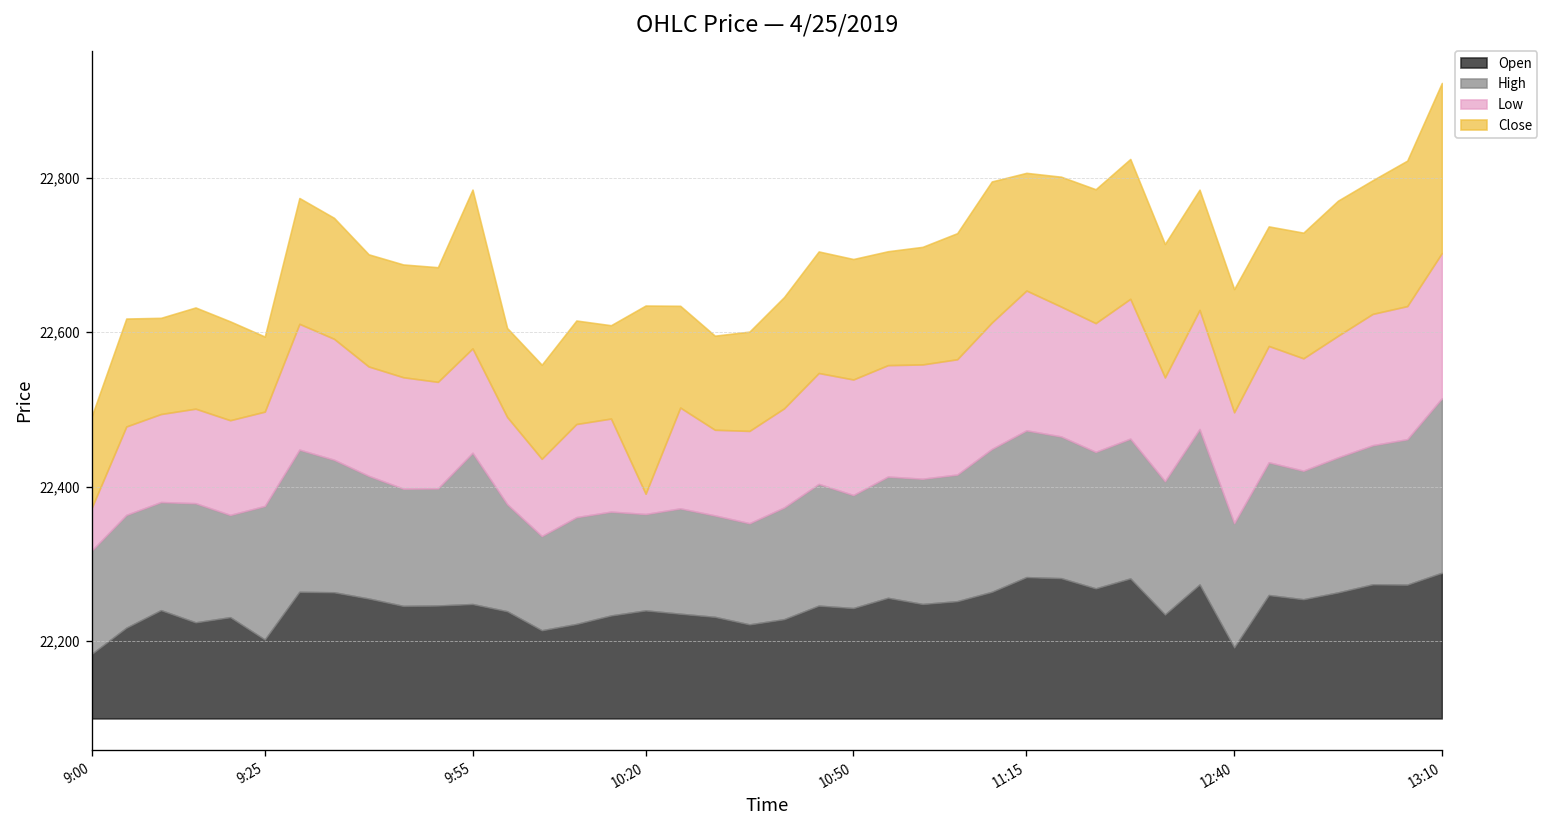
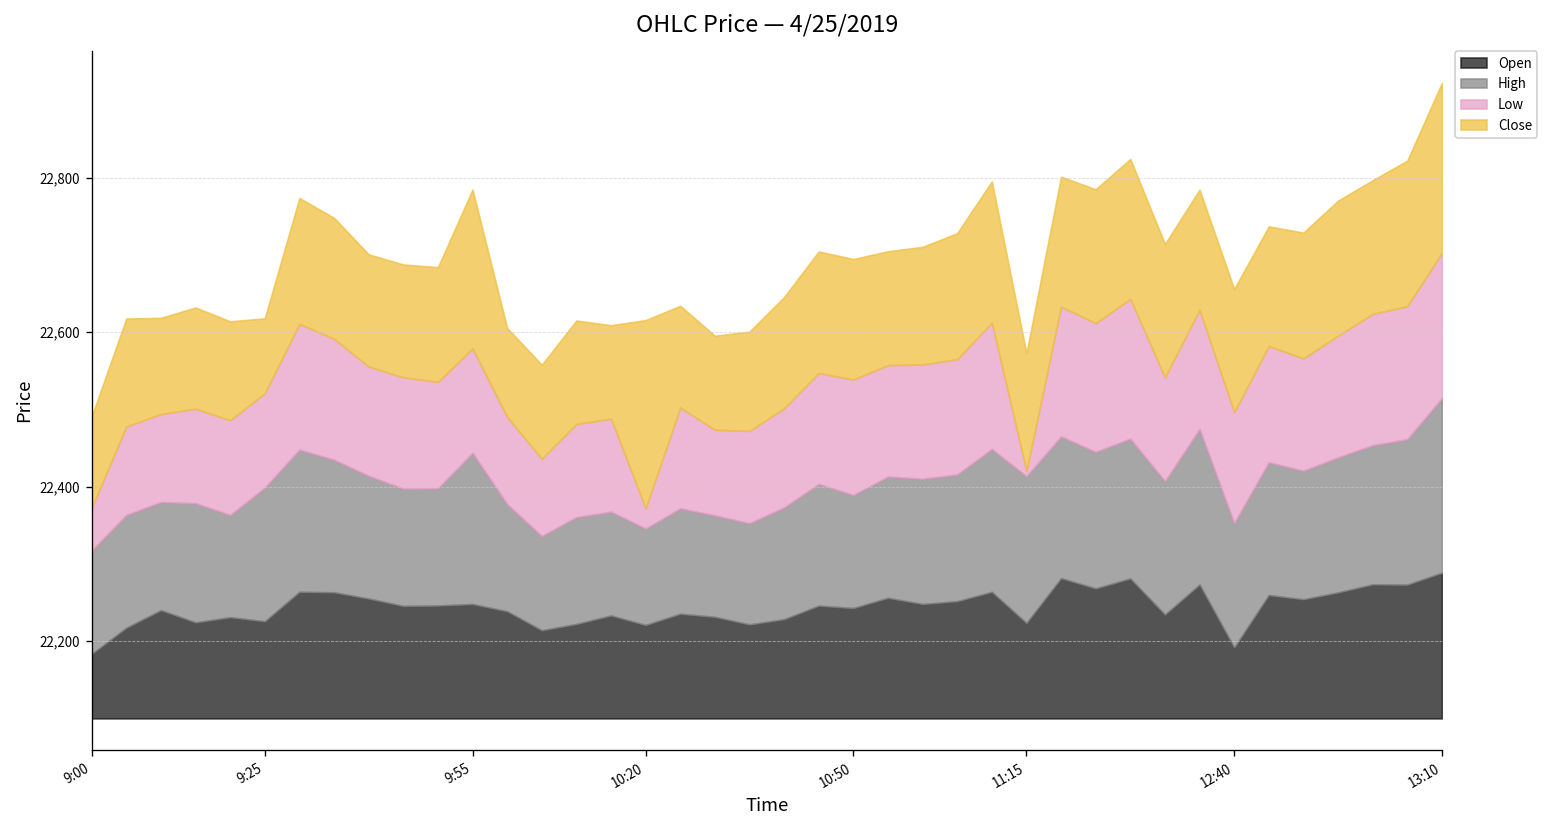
  {
    "Open": {
      "9:00": "22,180",
-     "9:25": "22,200",
+     "9:25": "22,230",
      "9:55": "22,250",
-     "10:20": "22,240",
+     "10:20": "22,220",
      "10:50": "22,240",
-     "11:15": "22,280",
+     "11:15": "22,220",
      "12:40": "22,190",
      "13:10": "22,290"
    },
    "High": {
      "9:00": "130",
      "9:25": "170",
      "9:55": "200",
      "10:20": "120",
      "10:50": "150",
      "11:15": "190",
      "12:40": "160",
      "13:10": "230"
    },
    "Low": {
      "9:00": "60",
      "9:25": "120",
      "9:55": "140",
      "10:20": "30",
      "10:50": "150",
-     "11:15": "180",
+     "11:15": "10",
      "12:40": "140",
      "13:10": "190"
    },
    "Close": {
      "9:00": "120",
      "9:25": "100",
      "9:55": "210",
      "10:20": "240",
      "10:50": "160",
      "11:15": "150",
      "12:40": "160",
      "13:10": "220"
    }
  }
